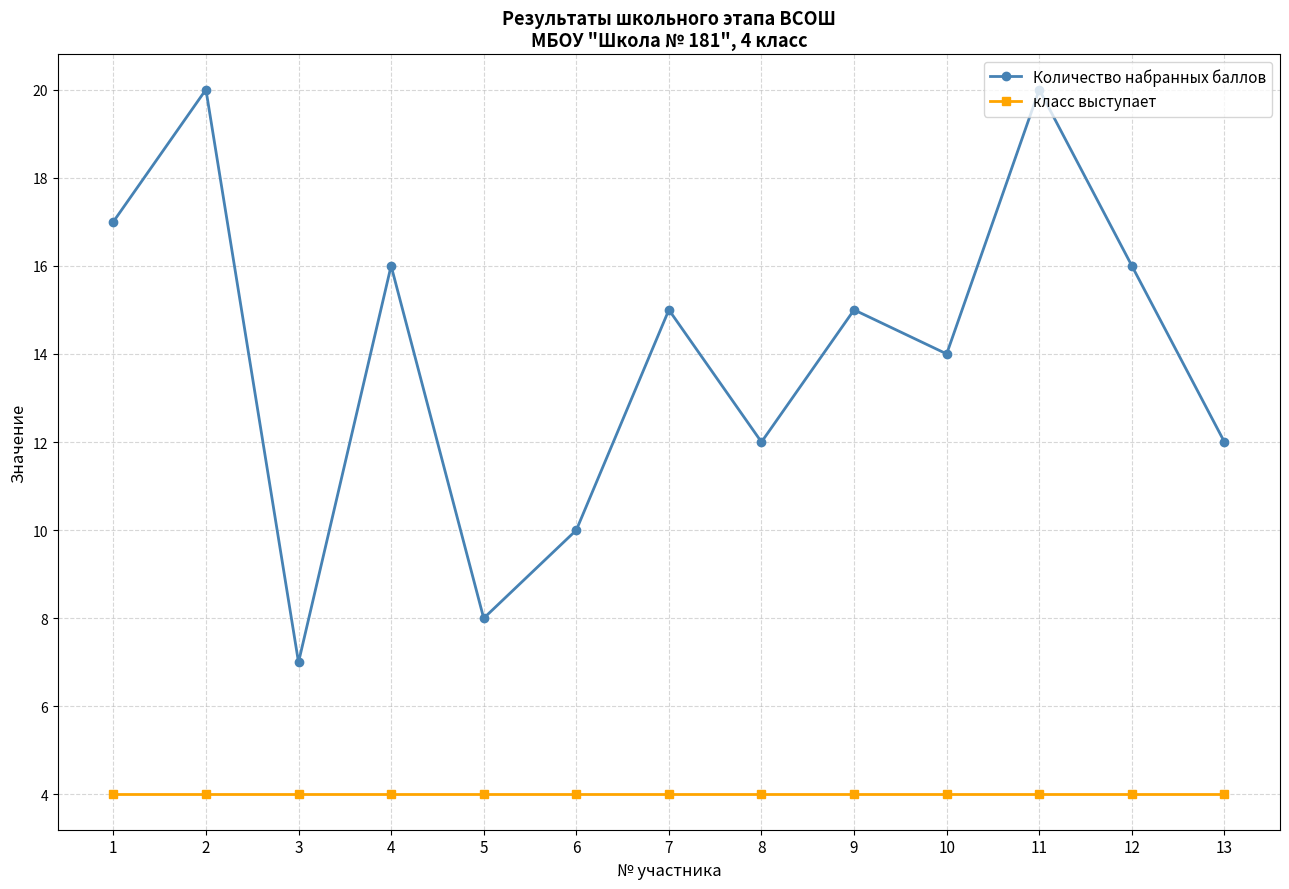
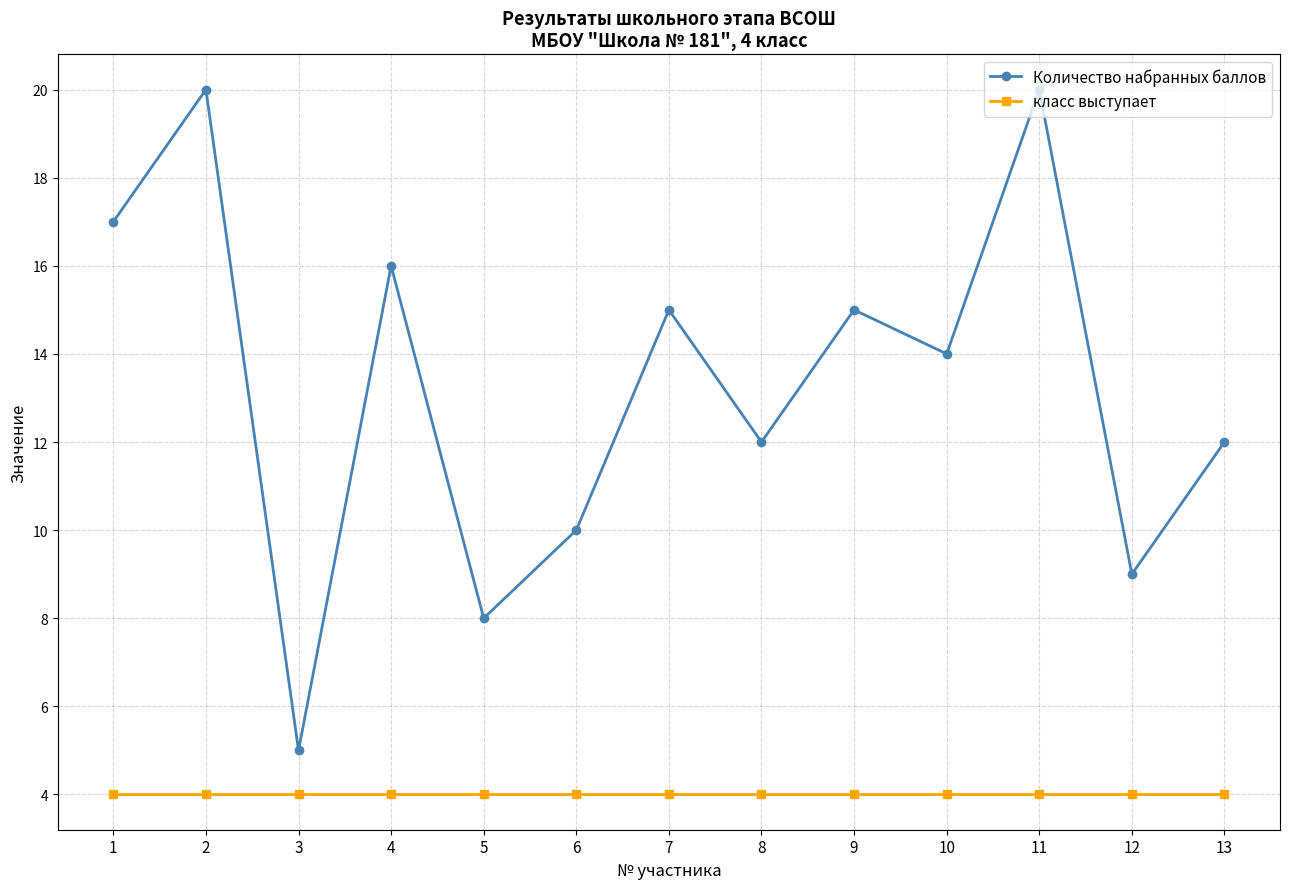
  {
    "Количество набранных баллов": {
      "1": 17,
      "2": 20,
-     "3": 7,
+     "3": 5,
      "4": 16,
      "5": 8,
      "6": 10,
      "7": 15,
      "8": 12,
      "9": 15,
      "10": 14,
-     "12": 16,
+     "12": 9,
      "13": 12
    },
    "класс выступает": {
      "1": 4,
      "2": 4,
      "3": 4,
      "4": 4,
      "5": 4,
      "6": 4,
      "7": 4,
      "8": 4,
      "9": 4,
      "10": 4,
      "11": 4,
      "12": 4,
      "13": 4
    }
  }
